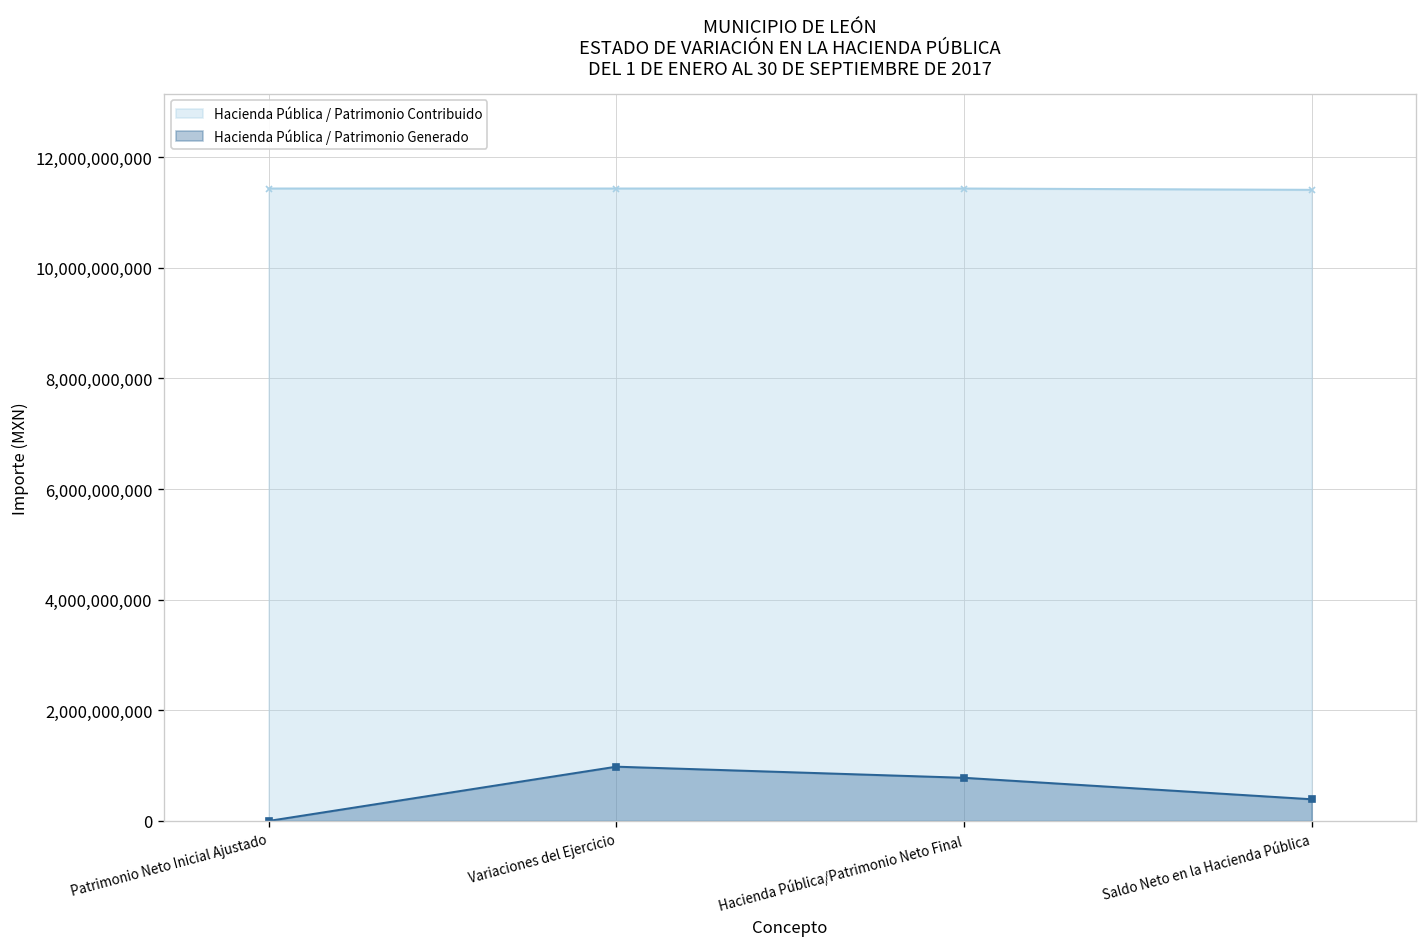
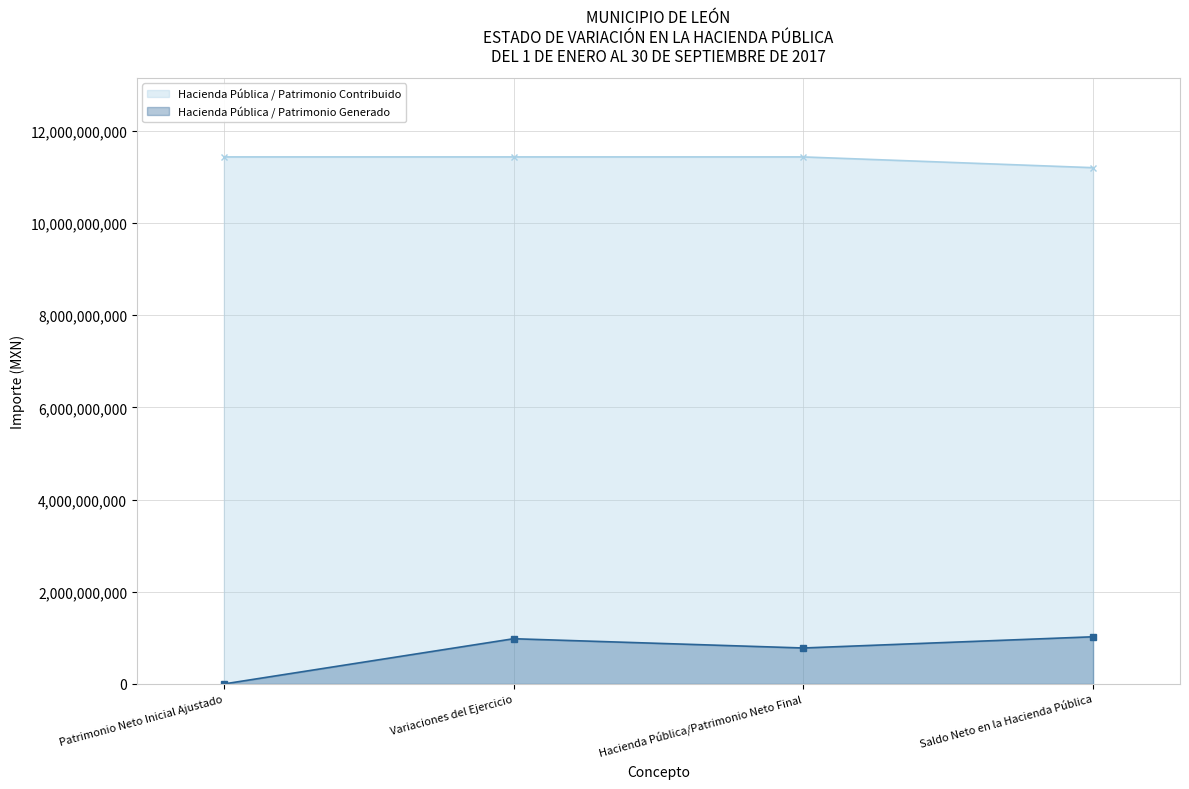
  {
    "Hacienda Pública / Patrimonio Contribuido": {
      "Patrimonio Neto Inicial Ajustado": "11,400,000,000",
      "Variaciones del Ejercicio": "11,400,000,000",
      "Hacienda Pública/Patrimonio Neto Final": "11,400,000,000",
-     "Saldo Neto en la Hacienda Pública": "11,400,000,000"
+     "Saldo Neto en la Hacienda Pública": "11,200,000,000"
    },
    "Hacienda Pública / Patrimonio Generado": {
      "Patrimonio Neto Inicial Ajustado": "0",
      "Variaciones del Ejercicio": "1,000,000,000",
      "Hacienda Pública/Patrimonio Neto Final": "800,000,000",
-     "Saldo Neto en la Hacienda Pública": "400,000,000"
+     "Saldo Neto en la Hacienda Pública": "1,000,000,000"
    }
  }
